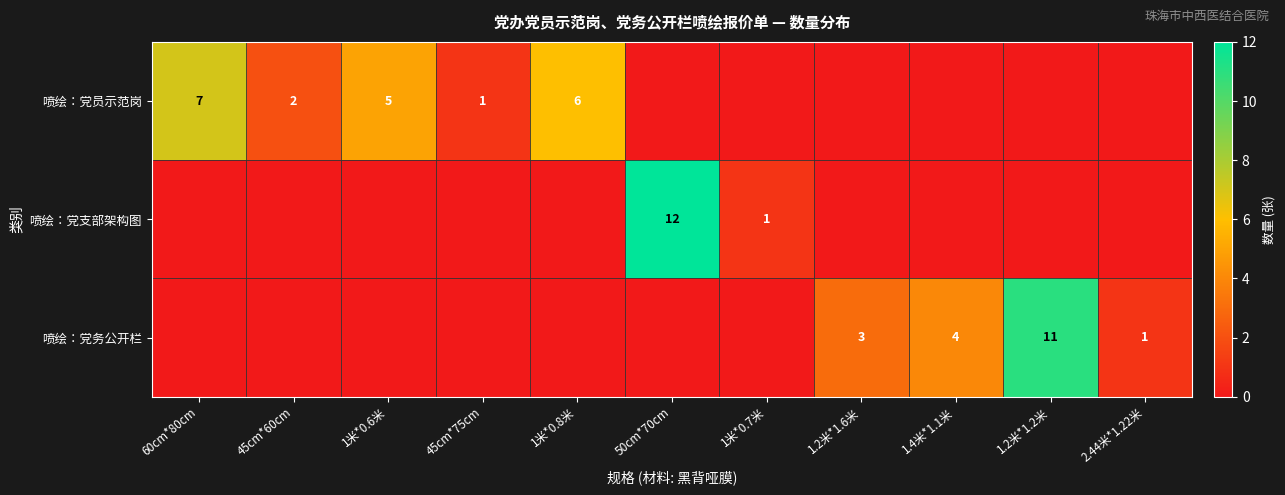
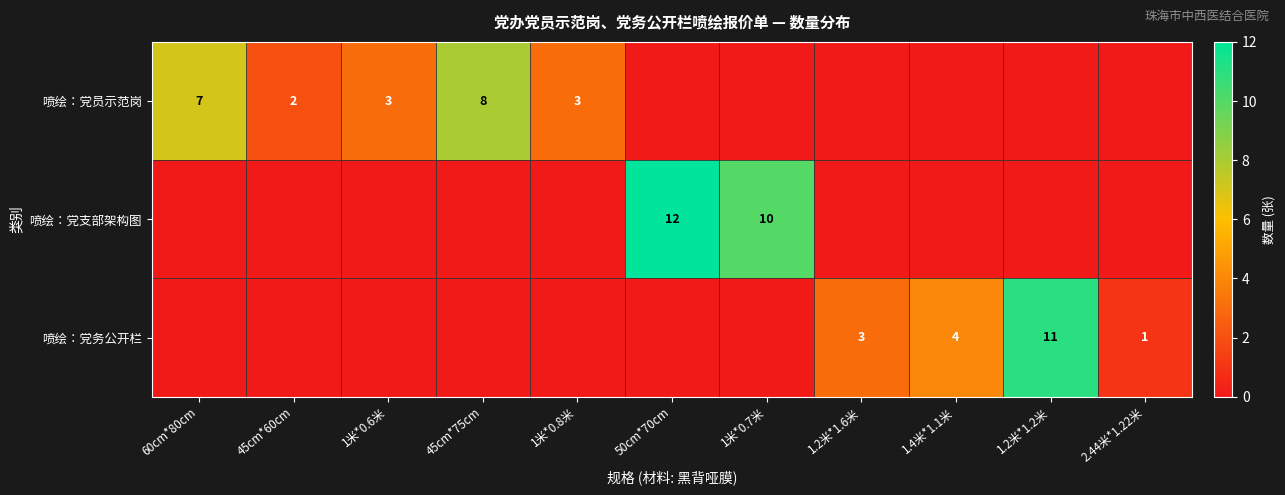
  {
    "喷绘：党员示范岗": {
      "60cm*80cm": 7,
      "45cm*60cm": 2,
-     "1米*0.6米": 5,
-     "45cm*75cm": 1,
-     "1米*0.8米": 6
+     "1米*0.6米": 3,
+     "45cm*75cm": 8,
+     "1米*0.8米": 3
    },
    "喷绘：党支部架构图": {
      "50cm*70cm": 12,
-     "1米*0.7米": 1
+     "1米*0.7米": 10
    },
    "喷绘：党务公开栏": {
      "1.2米*1.6米": 3,
      "1.4米*1.1米": 4,
      "1.2米*1.2米": 11,
      "2.44米*1.22米": 1
    }
  }
